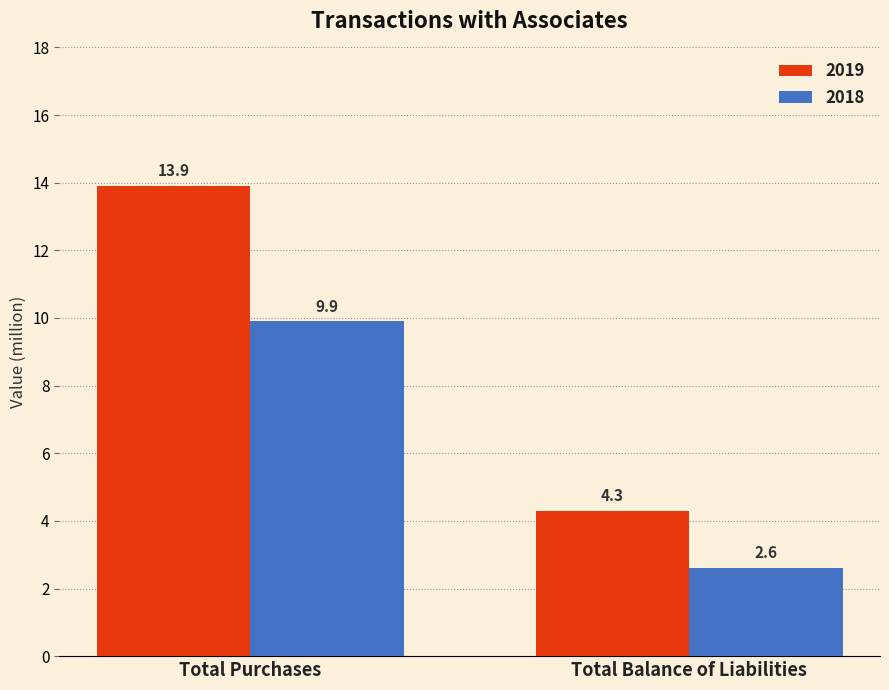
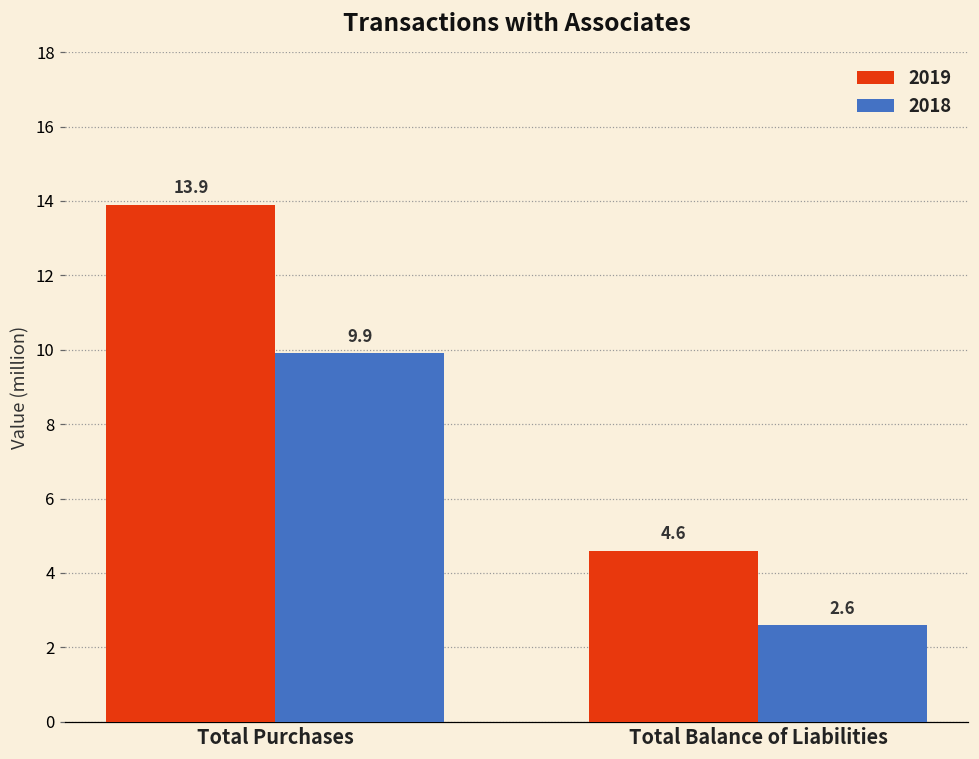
  {
    "2019": {
      "Total Purchases": 13.9,
-     "Total Balance of Liabilities": 4.3
+     "Total Balance of Liabilities": 4.6
    },
    "2018": {
      "Total Purchases": 9.9,
      "Total Balance of Liabilities": 2.6
    }
  }
